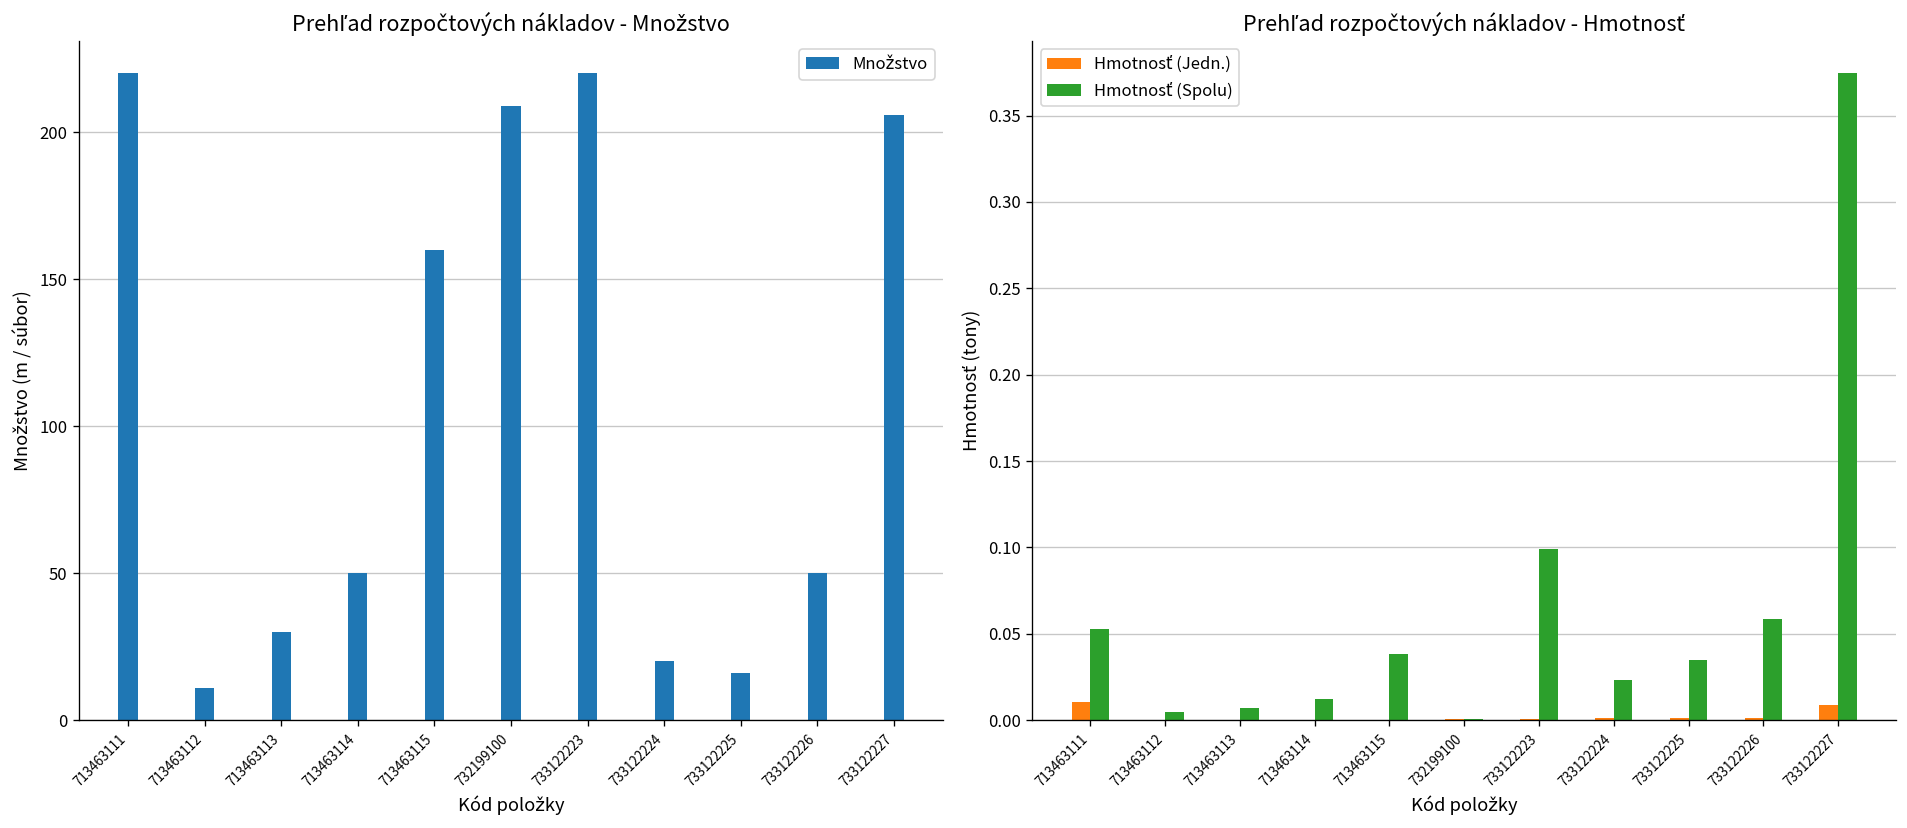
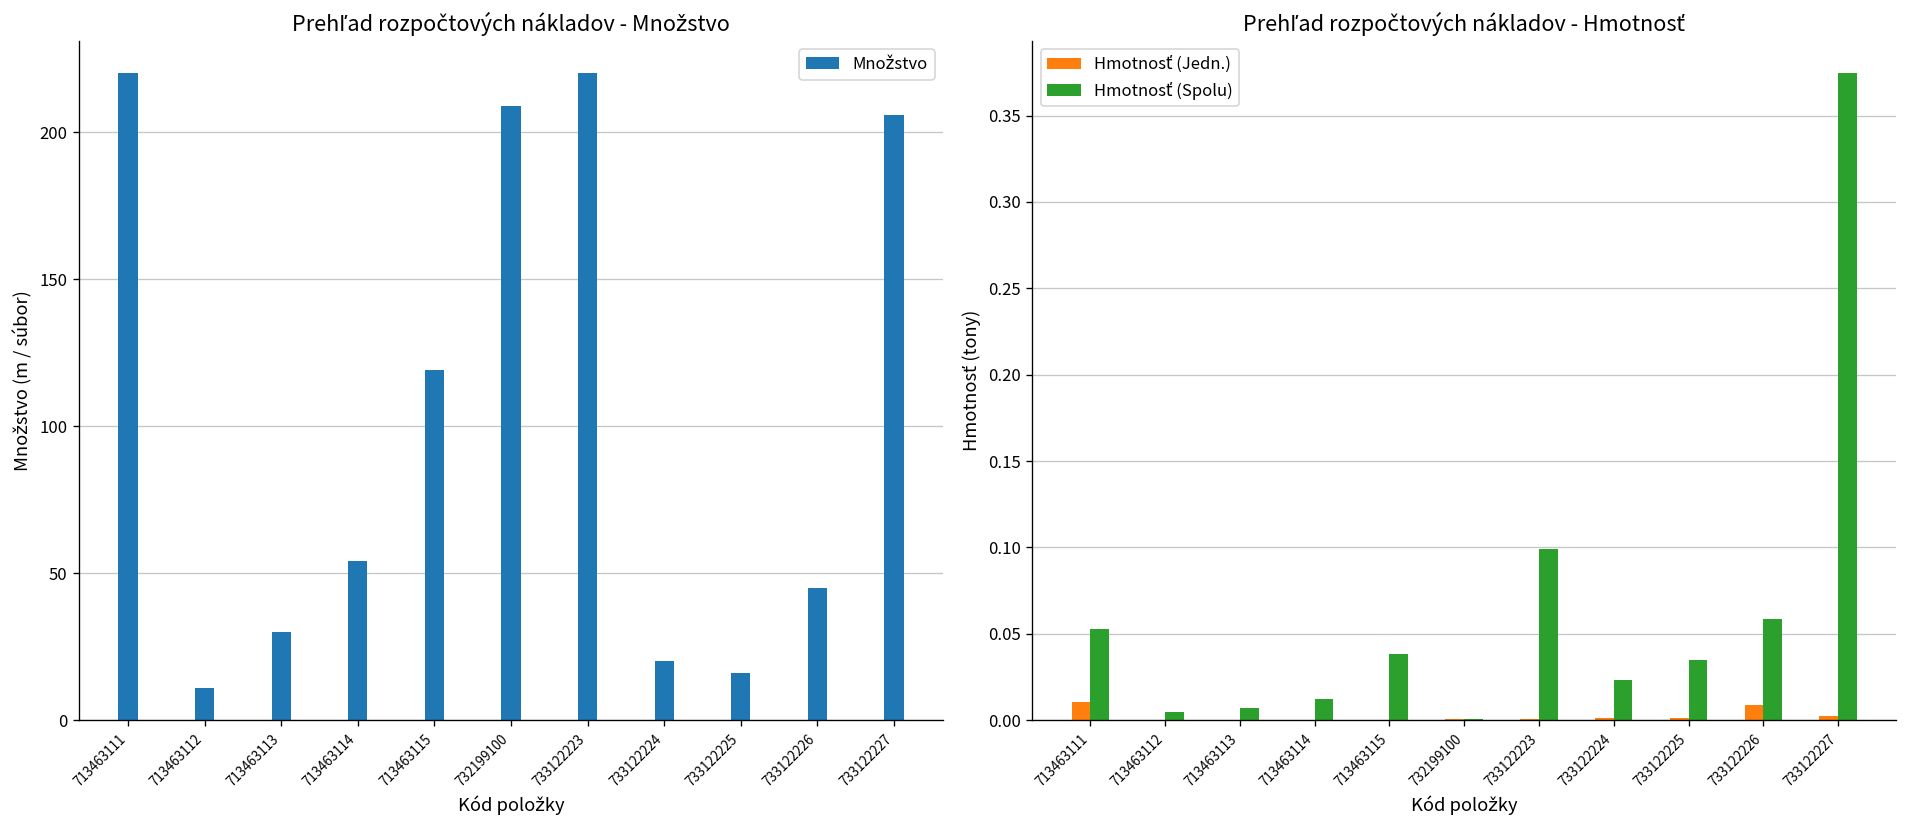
  {
    "Prehľad rozpočtových nákladov - Množstvo": {
      "713463111": 220,
      "713463112": 11,
      "713463113": 30,
-     "713463114": 50,
-     "713463115": 160,
+     "713463114": 54,
+     "713463115": 119,
      "732199100": 209,
      "733122223": 220,
      "733122224": 20,
      "733122225": 16,
-     "733122226": 50,
+     "733122226": 45,
      "733122227": 206
    },
    "Prehľad rozpočtových nákladov - Hmotnosť": {
      "Hmotnosť (Jedn.)": {
        "713463111": 0.011,
-       "733122226": 0.001,
-       "733122227": 0.009
+       "733122226": 0.009,
+       "733122227": 0.002
      },
      "Hmotnosť (Spolu)": {
        "713463111": 0.053,
        "713463112": 0.005,
        "713463113": 0.007,
        "713463114": 0.012,
        "713463115": 0.038,
        "733122223": 0.099,
        "733122224": 0.023,
        "733122225": 0.035,
        "733122226": 0.059,
        "733122227": 0.374
      }
    }
  }
